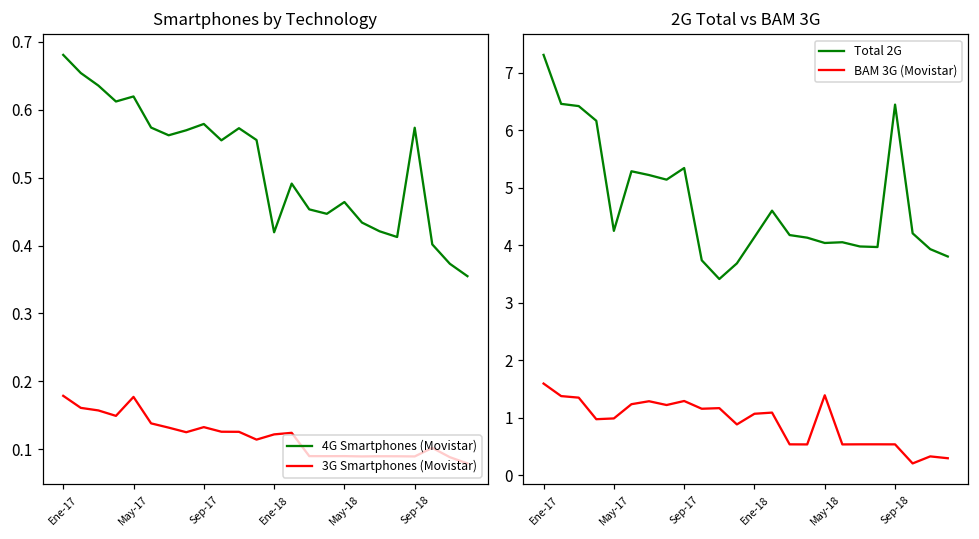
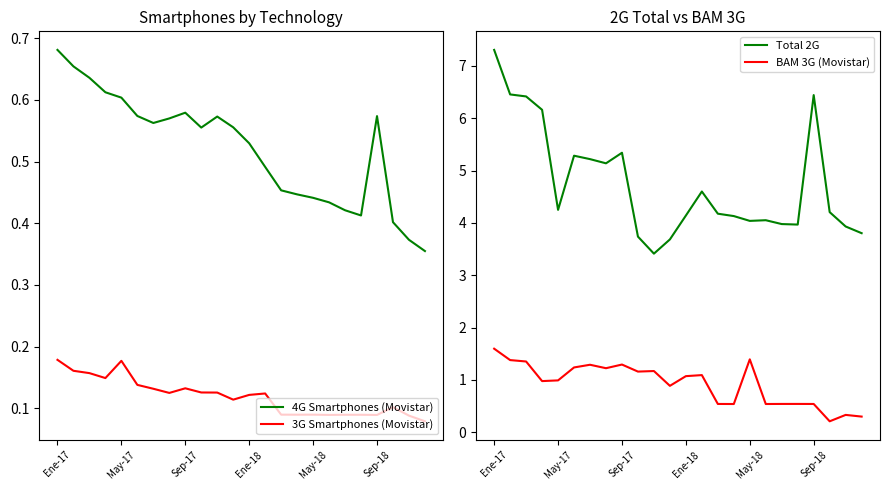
  {
    "Smartphones by Technology": {
      "4G Smartphones (Movistar)": {
        "Ene-17": 0.68,
-       "May-17": 0.62,
+       "May-17": 0.60,
        "Sep-17": 0.58,
-       "Ene-18": 0.42,
-       "May-18": 0.46,
+       "Ene-18": 0.53,
+       "May-18": 0.44,
        "Sep-18": 0.57
      },
      "3G Smartphones (Movistar)": {
        "Ene-17": 0.18,
        "May-17": 0.18,
        "Sep-17": 0.13,
        "Ene-18": 0.12
      }
    },
    "2G Total vs BAM 3G": {
      "Total 2G": {
        "Ene-17": 7.3,
        "May-17": 4.2,
        "Sep-17": 5.3,
        "Ene-18": 4.1,
        "May-18": 4.0,
        "Sep-18": 6.4
      },
      "BAM 3G (Movistar)": {
        "Ene-17": 1.6,
        "May-17": 1.0,
        "Sep-17": 1.3,
        "Ene-18": 1.1,
        "May-18": 1.4,
        "Sep-18": 0.5
      }
    }
  }
